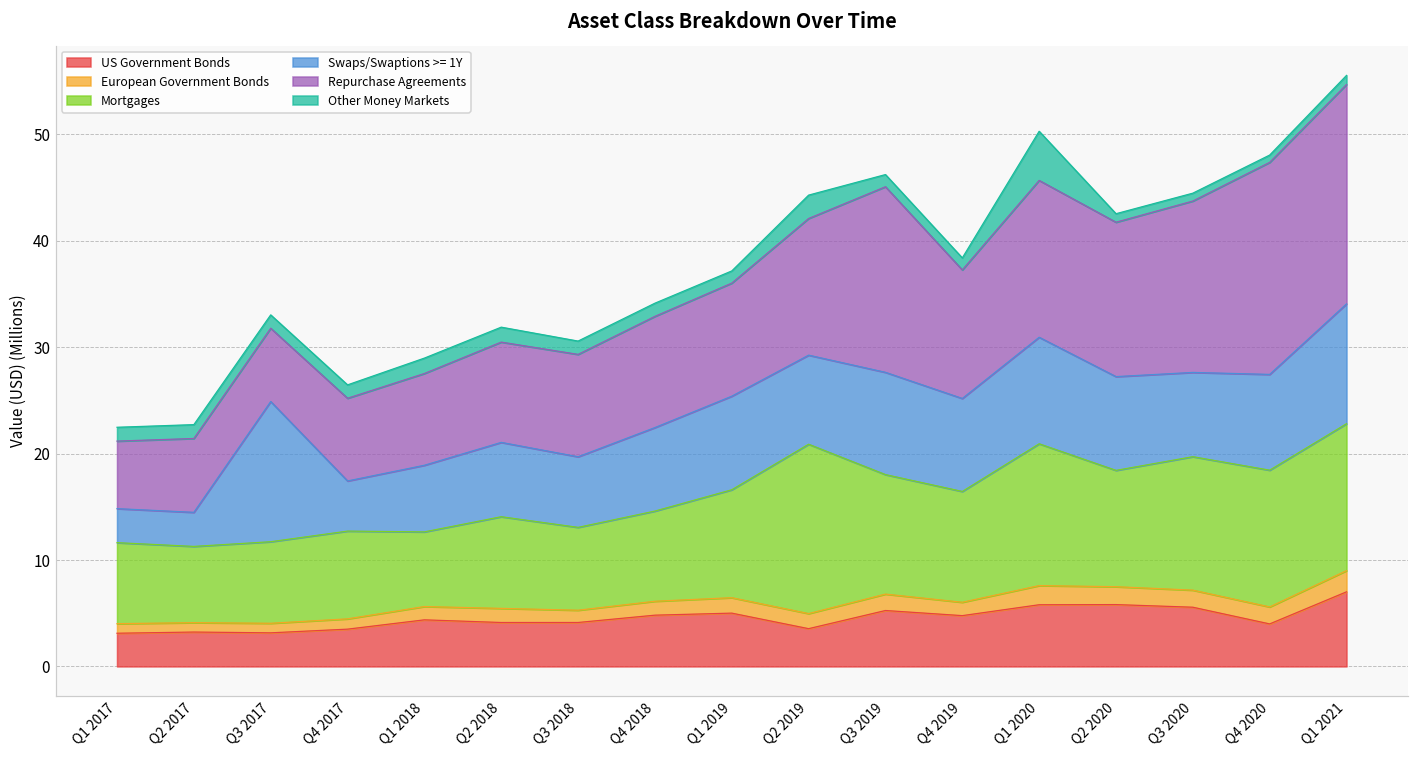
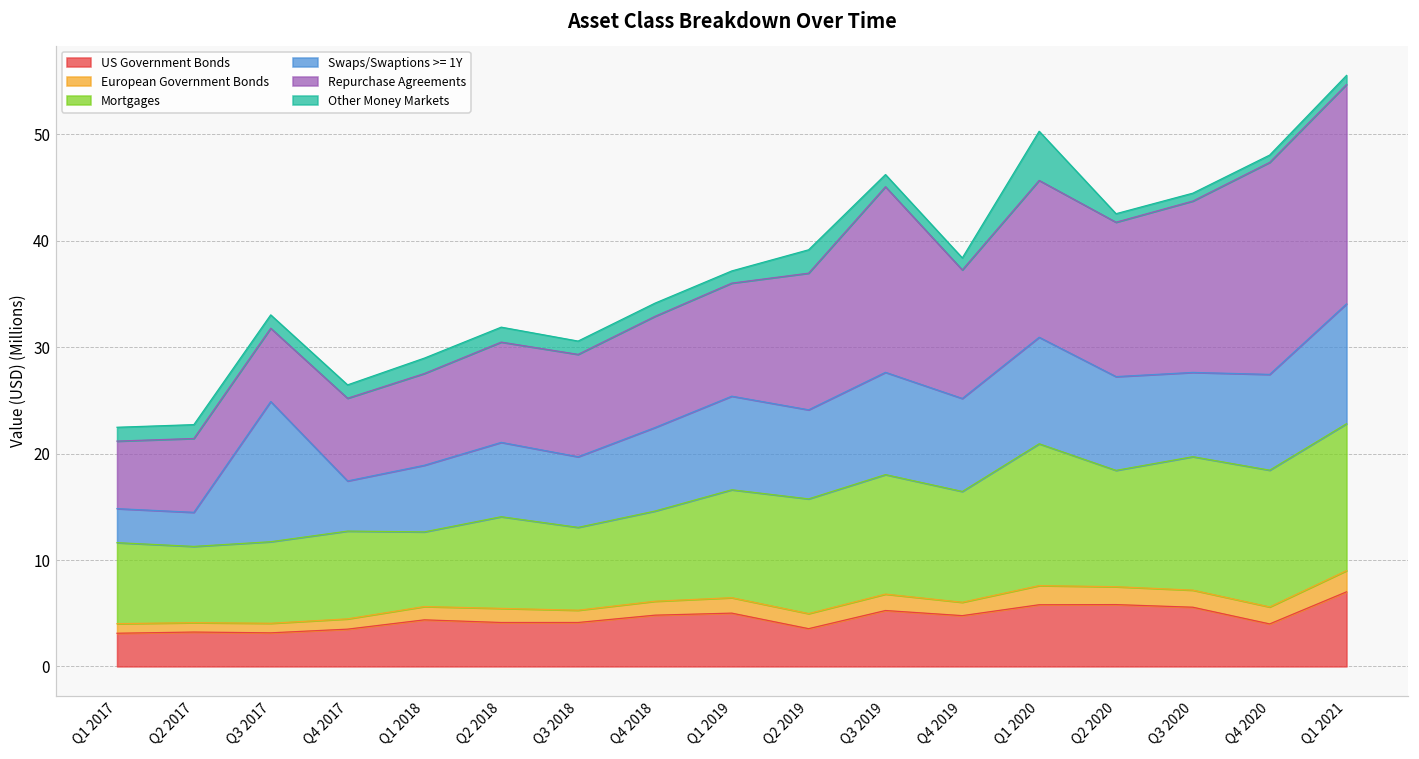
  {
    "US Government Bonds": {
      "Q1 2017": 3,
      "Q2 2017": 3,
      "Q3 2017": 3,
      "Q4 2017": 4,
      "Q1 2018": 4,
      "Q2 2018": 4,
      "Q3 2018": 4,
      "Q4 2018": 5,
      "Q1 2019": 5,
      "Q2 2019": 4,
      "Q3 2019": 5,
      "Q4 2019": 5,
      "Q1 2020": 6,
      "Q2 2020": 6,
      "Q3 2020": 6,
      "Q4 2020": 4,
      "Q1 2021": 7
    },
    "European Government Bonds": {
      "Q1 2017": 1,
      "Q2 2017": 1,
      "Q3 2017": 1,
      "Q4 2017": 1,
      "Q1 2018": 1,
      "Q2 2018": 1,
      "Q3 2018": 1,
      "Q4 2018": 1,
      "Q1 2019": 1,
      "Q2 2019": 1,
      "Q3 2019": 2,
      "Q4 2019": 1,
      "Q1 2020": 2,
      "Q2 2020": 2,
      "Q3 2020": 2,
      "Q4 2020": 2,
      "Q1 2021": 2
    },
    "Mortgages": {
      "Q1 2017": 8,
      "Q2 2017": 7,
      "Q3 2017": 8,
      "Q4 2017": 8,
      "Q1 2018": 7,
      "Q2 2018": 9,
      "Q3 2018": 8,
      "Q4 2018": 8,
      "Q1 2019": 10,
-     "Q2 2019": 16,
+     "Q2 2019": 11,
      "Q3 2019": 11,
      "Q4 2019": 10,
      "Q1 2020": 13,
      "Q2 2020": 11,
      "Q3 2020": 13,
      "Q4 2020": 13,
      "Q1 2021": 14
    },
    "Swaps/Swaptions >= 1Y": {
      "Q1 2017": 3,
      "Q2 2017": 3,
      "Q3 2017": 13,
      "Q4 2017": 5,
      "Q1 2018": 6,
      "Q2 2018": 7,
      "Q3 2018": 7,
      "Q4 2018": 8,
      "Q1 2019": 9,
      "Q2 2019": 8,
      "Q3 2019": 10,
      "Q4 2019": 9,
      "Q1 2020": 10,
      "Q2 2020": 9,
      "Q3 2020": 8,
      "Q4 2020": 9,
      "Q1 2021": 11
    },
    "Repurchase Agreements": {
      "Q1 2017": 6,
      "Q2 2017": 7,
      "Q3 2017": 7,
      "Q4 2017": 8,
      "Q1 2018": 9,
      "Q2 2018": 9,
      "Q3 2018": 10,
      "Q4 2018": 10,
      "Q1 2019": 11,
      "Q2 2019": 13,
      "Q3 2019": 17,
      "Q4 2019": 12,
      "Q1 2020": 15,
      "Q2 2020": 15,
      "Q3 2020": 16,
      "Q4 2020": 20,
      "Q1 2021": 21
    },
    "Other Money Markets": {
      "Q1 2017": 1,
      "Q2 2017": 1,
      "Q3 2017": 1,
      "Q4 2017": 1,
      "Q1 2018": 1,
      "Q2 2018": 1,
      "Q3 2018": 1,
      "Q4 2018": 1,
      "Q1 2019": 1,
      "Q2 2019": 2,
      "Q3 2019": 1,
      "Q4 2019": 1,
      "Q1 2020": 5,
      "Q2 2020": 1,
      "Q3 2020": 1,
      "Q4 2020": 1,
      "Q1 2021": 1
    }
  }
